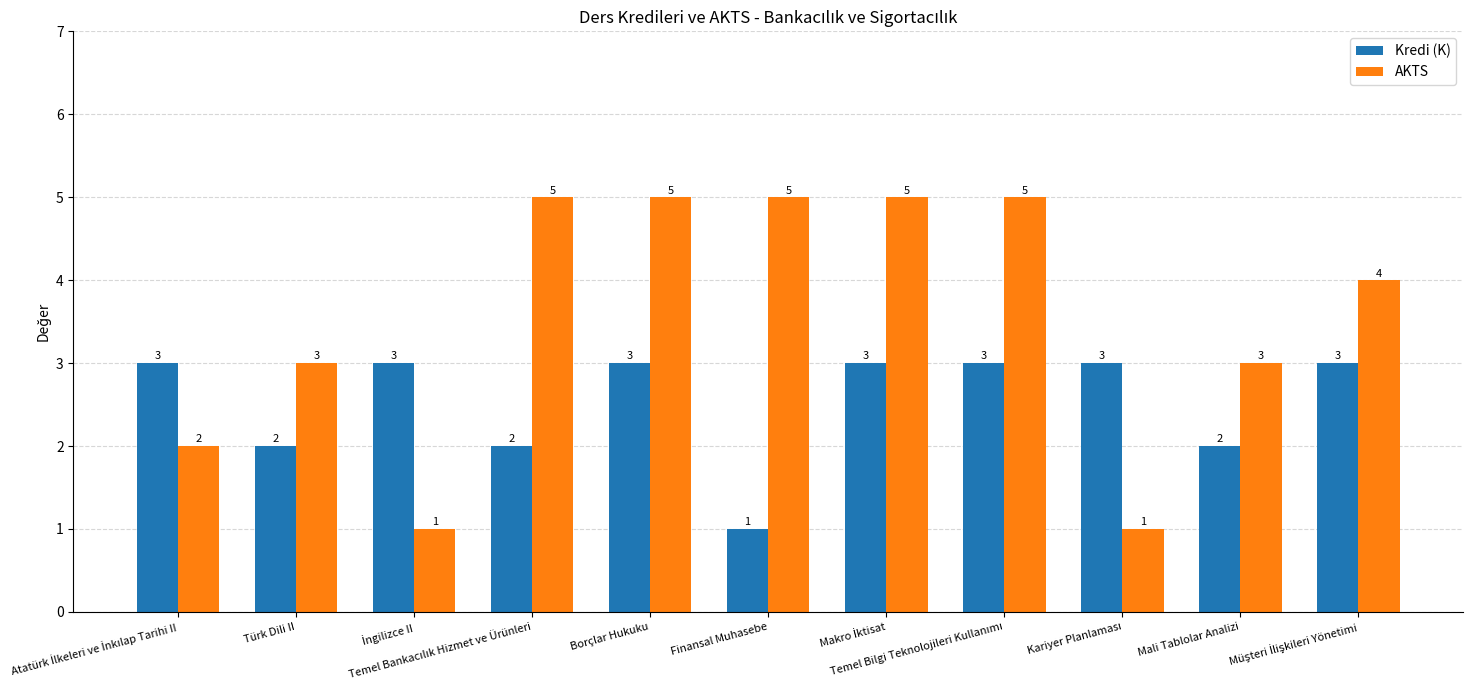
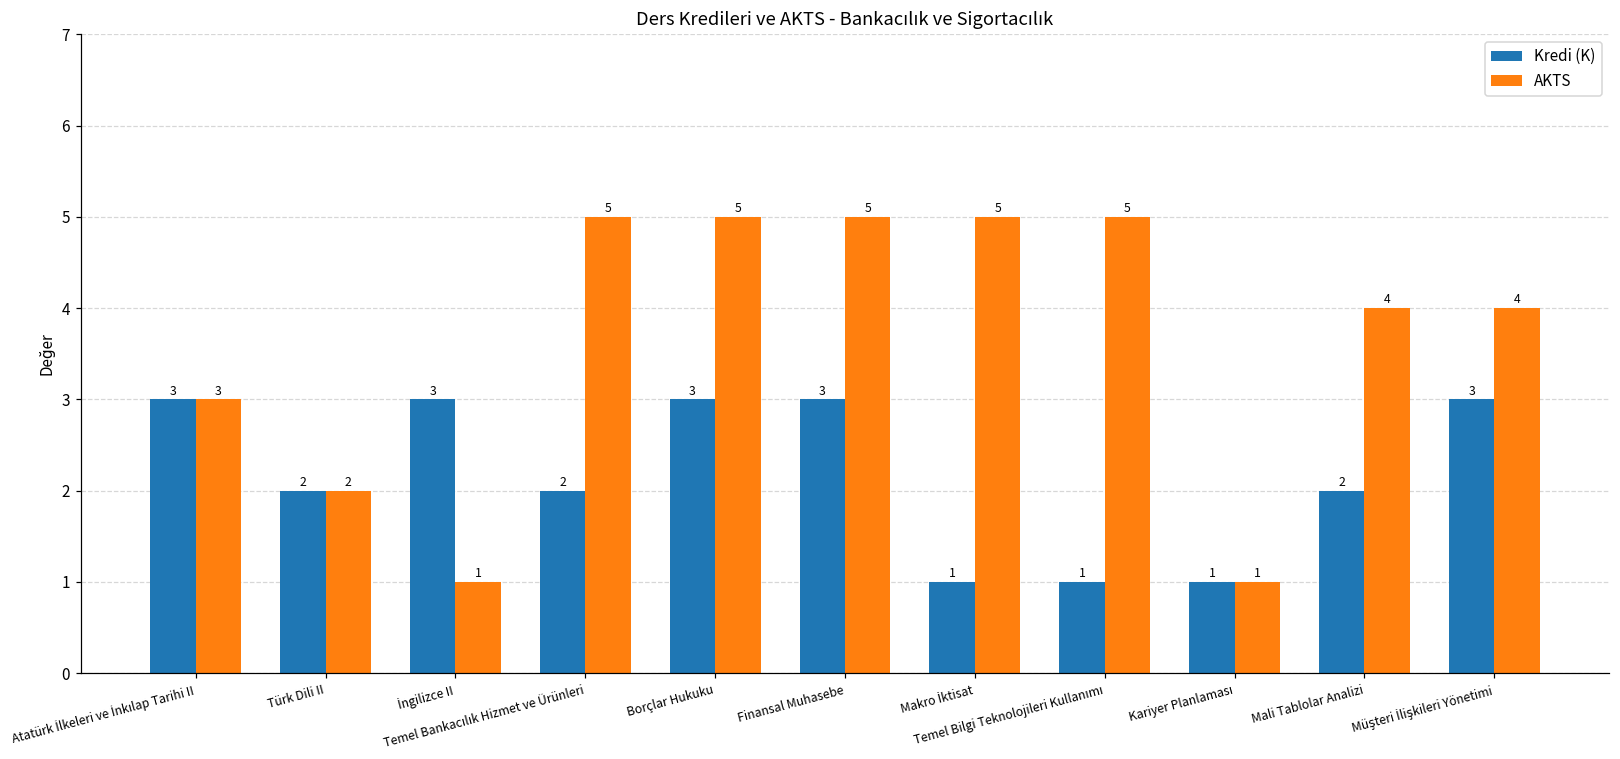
  {
    "Kredi (K)": {
      "Atatürk İlkeleri ve İnkılap Tarihi II": 3,
      "Türk Dili II": 2,
      "İngilizce II": 3,
      "Temel Bankacılık Hizmet ve Ürünleri": 2,
      "Borçlar Hukuku": 3,
-     "Finansal Muhasebe": 1,
-     "Makro İktisat": 3,
-     "Temel Bilgi Teknolojileri Kullanımı": 3,
-     "Kariyer Planlaması": 3,
+     "Finansal Muhasebe": 3,
+     "Makro İktisat": 1,
+     "Temel Bilgi Teknolojileri Kullanımı": 1,
+     "Kariyer Planlaması": 1,
      "Mali Tablolar Analizi": 2,
      "Müşteri İlişkileri Yönetimi": 3
    },
    "AKTS": {
-     "Atatürk İlkeleri ve İnkılap Tarihi II": 2,
-     "Türk Dili II": 3,
+     "Atatürk İlkeleri ve İnkılap Tarihi II": 3,
+     "Türk Dili II": 2,
      "İngilizce II": 1,
      "Temel Bankacılık Hizmet ve Ürünleri": 5,
      "Borçlar Hukuku": 5,
      "Finansal Muhasebe": 5,
      "Makro İktisat": 5,
      "Temel Bilgi Teknolojileri Kullanımı": 5,
      "Kariyer Planlaması": 1,
-     "Mali Tablolar Analizi": 3,
+     "Mali Tablolar Analizi": 4,
      "Müşteri İlişkileri Yönetimi": 4
    }
  }
